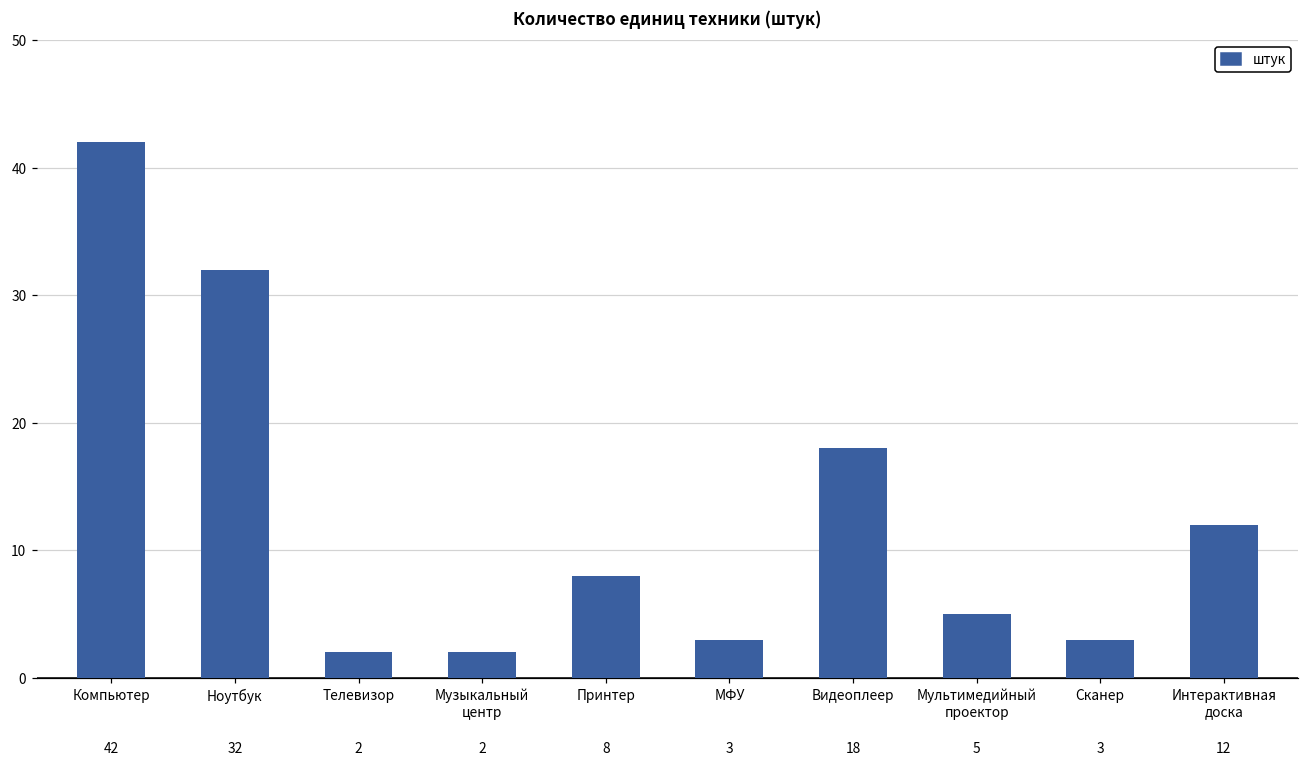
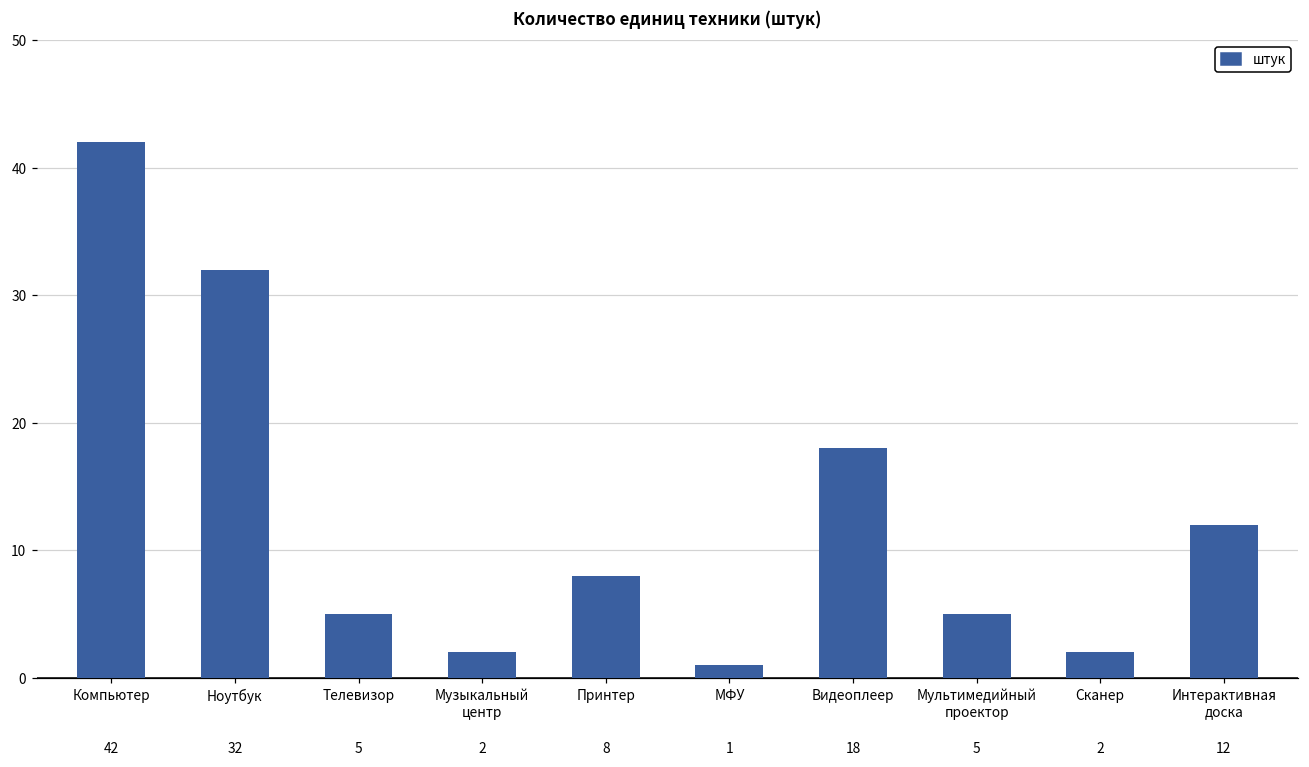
  {
-   "Телевизор": 2,
-   "МФУ": 3,
-   "Сканер": 3
+   "Телевизор": 5,
+   "МФУ": 1,
+   "Сканер": 2
  }
